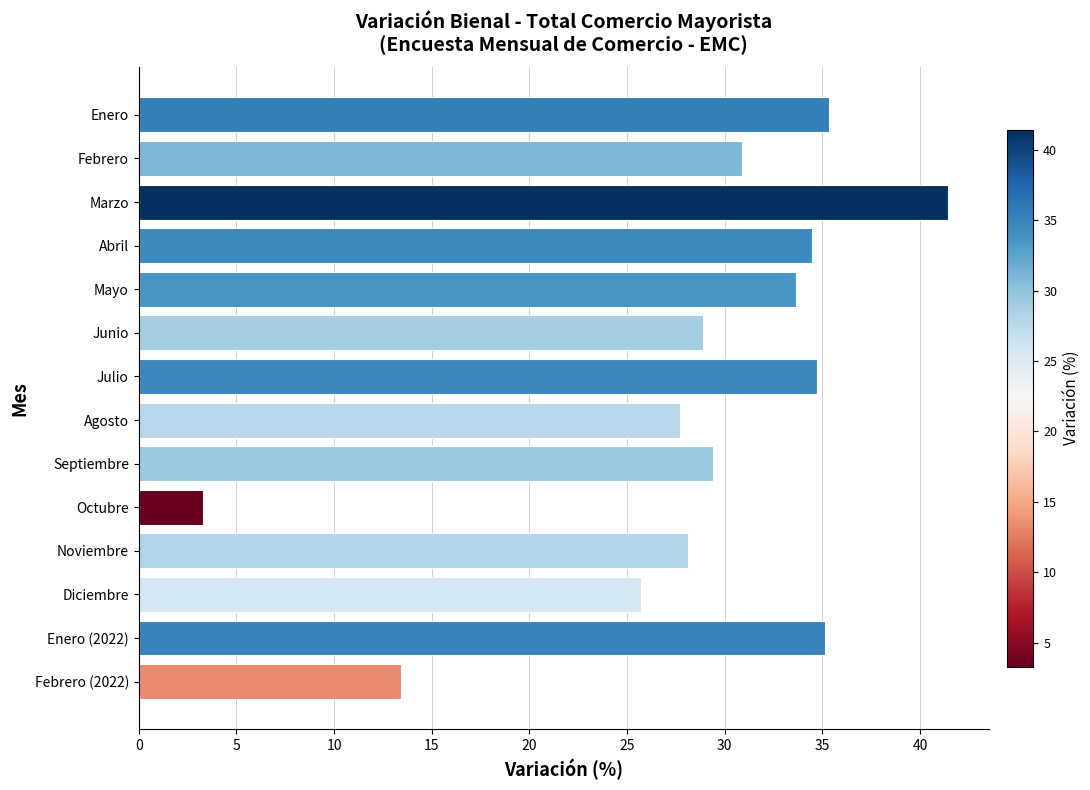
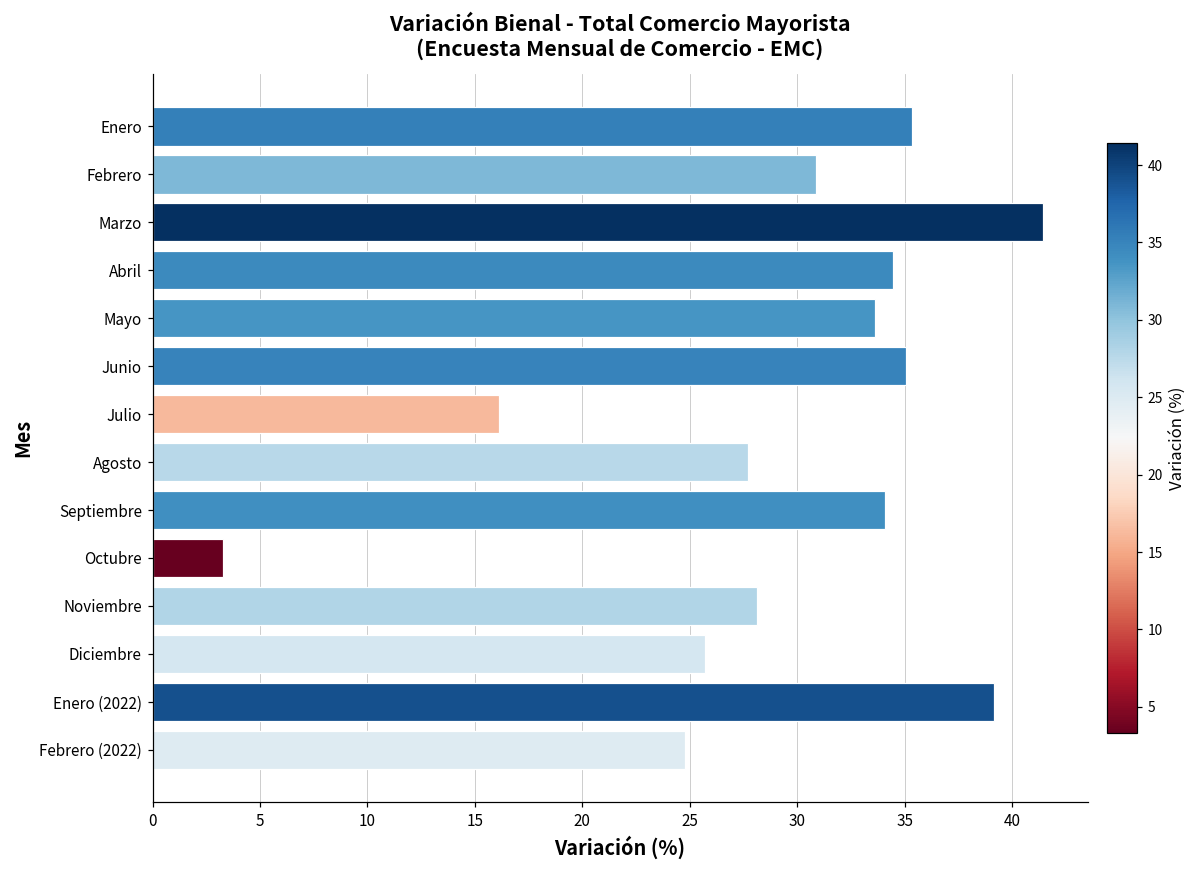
  {
    "Enero": 35.3,
    "Febrero": 30.9,
    "Marzo": 41.4,
    "Abril": 34.4,
    "Mayo": 33.6,
-   "Junio": 28.9,
-   "Julio": 34.7,
+   "Junio": 35.1,
+   "Julio": 16.1,
    "Agosto": 27.7,
-   "Septiembre": 29.4,
+   "Septiembre": 34.1,
    "Octubre": 3.3,
    "Noviembre": 28.1,
    "Diciembre": 25.7,
-   "Enero (2022)": 35.1,
-   "Febrero (2022)": 13.4
+   "Enero (2022)": 39.2,
+   "Febrero (2022)": 24.8
  }
